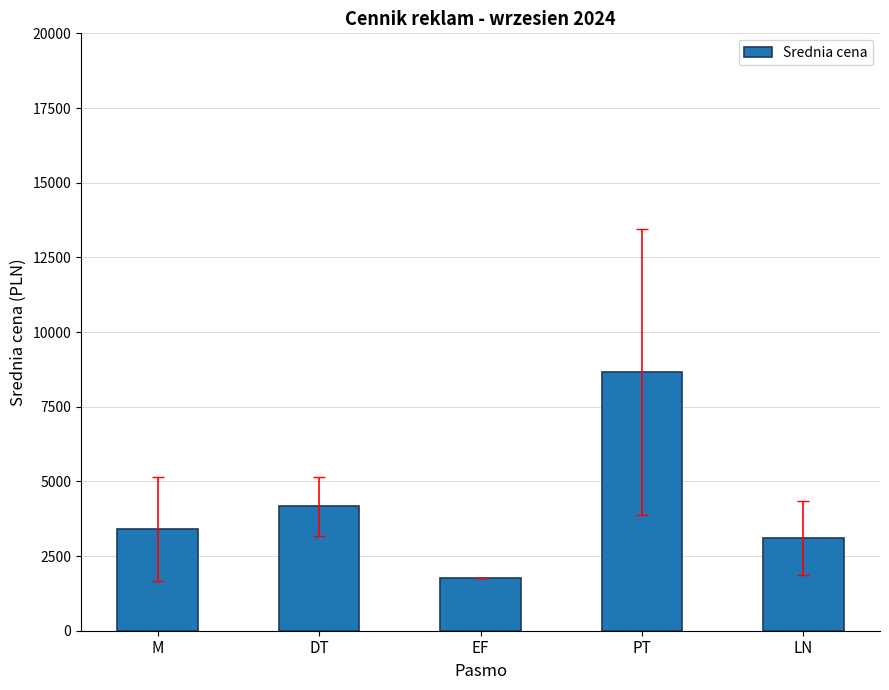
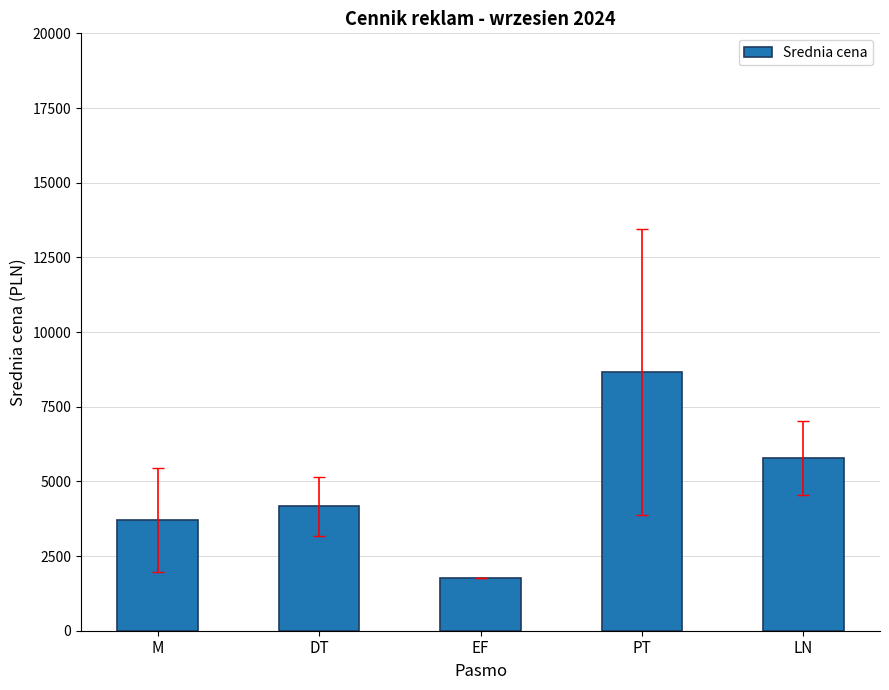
  {
    "Srednia cena": {
-     "M": 3400,
+     "M": 3700,
      "DT": 4200,
      "EF": 1800,
      "PT": 8700,
-     "LN": 3100
+     "LN": 5800
    }
  }
